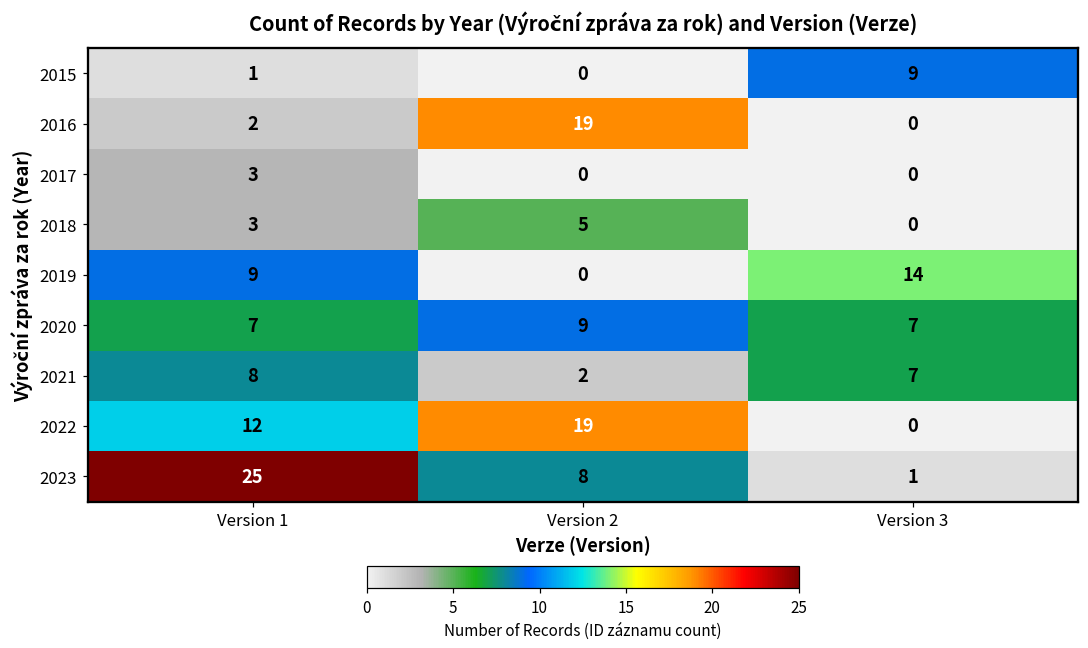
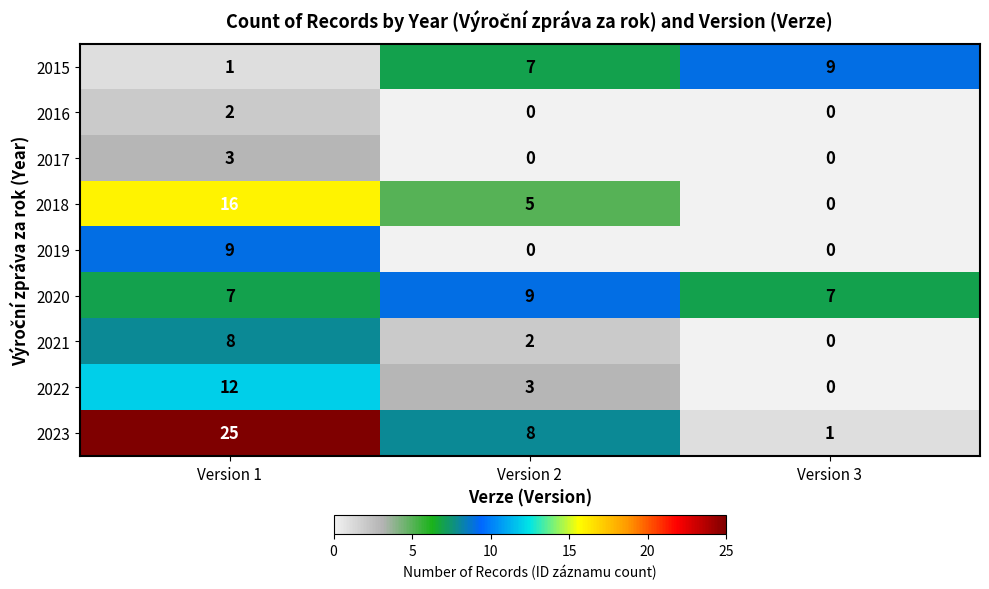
  {
    "2015": {
      "Version 1": 1,
-     "Version 2": 0,
+     "Version 2": 7,
      "Version 3": 9
    },
    "2016": {
      "Version 1": 2,
-     "Version 2": 19,
+     "Version 2": 0,
      "Version 3": 0
    },
    "2017": {
      "Version 1": 3,
      "Version 2": 0,
      "Version 3": 0
    },
    "2018": {
-     "Version 1": 3,
+     "Version 1": 16,
      "Version 2": 5,
      "Version 3": 0
    },
    "2019": {
      "Version 1": 9,
      "Version 2": 0,
-     "Version 3": 14
+     "Version 3": 0
    },
    "2020": {
      "Version 1": 7,
      "Version 2": 9,
      "Version 3": 7
    },
    "2021": {
      "Version 1": 8,
      "Version 2": 2,
-     "Version 3": 7
+     "Version 3": 0
    },
    "2022": {
      "Version 1": 12,
-     "Version 2": 19,
+     "Version 2": 3,
      "Version 3": 0
    },
    "2023": {
      "Version 1": 25,
      "Version 2": 8,
      "Version 3": 1
    }
  }
